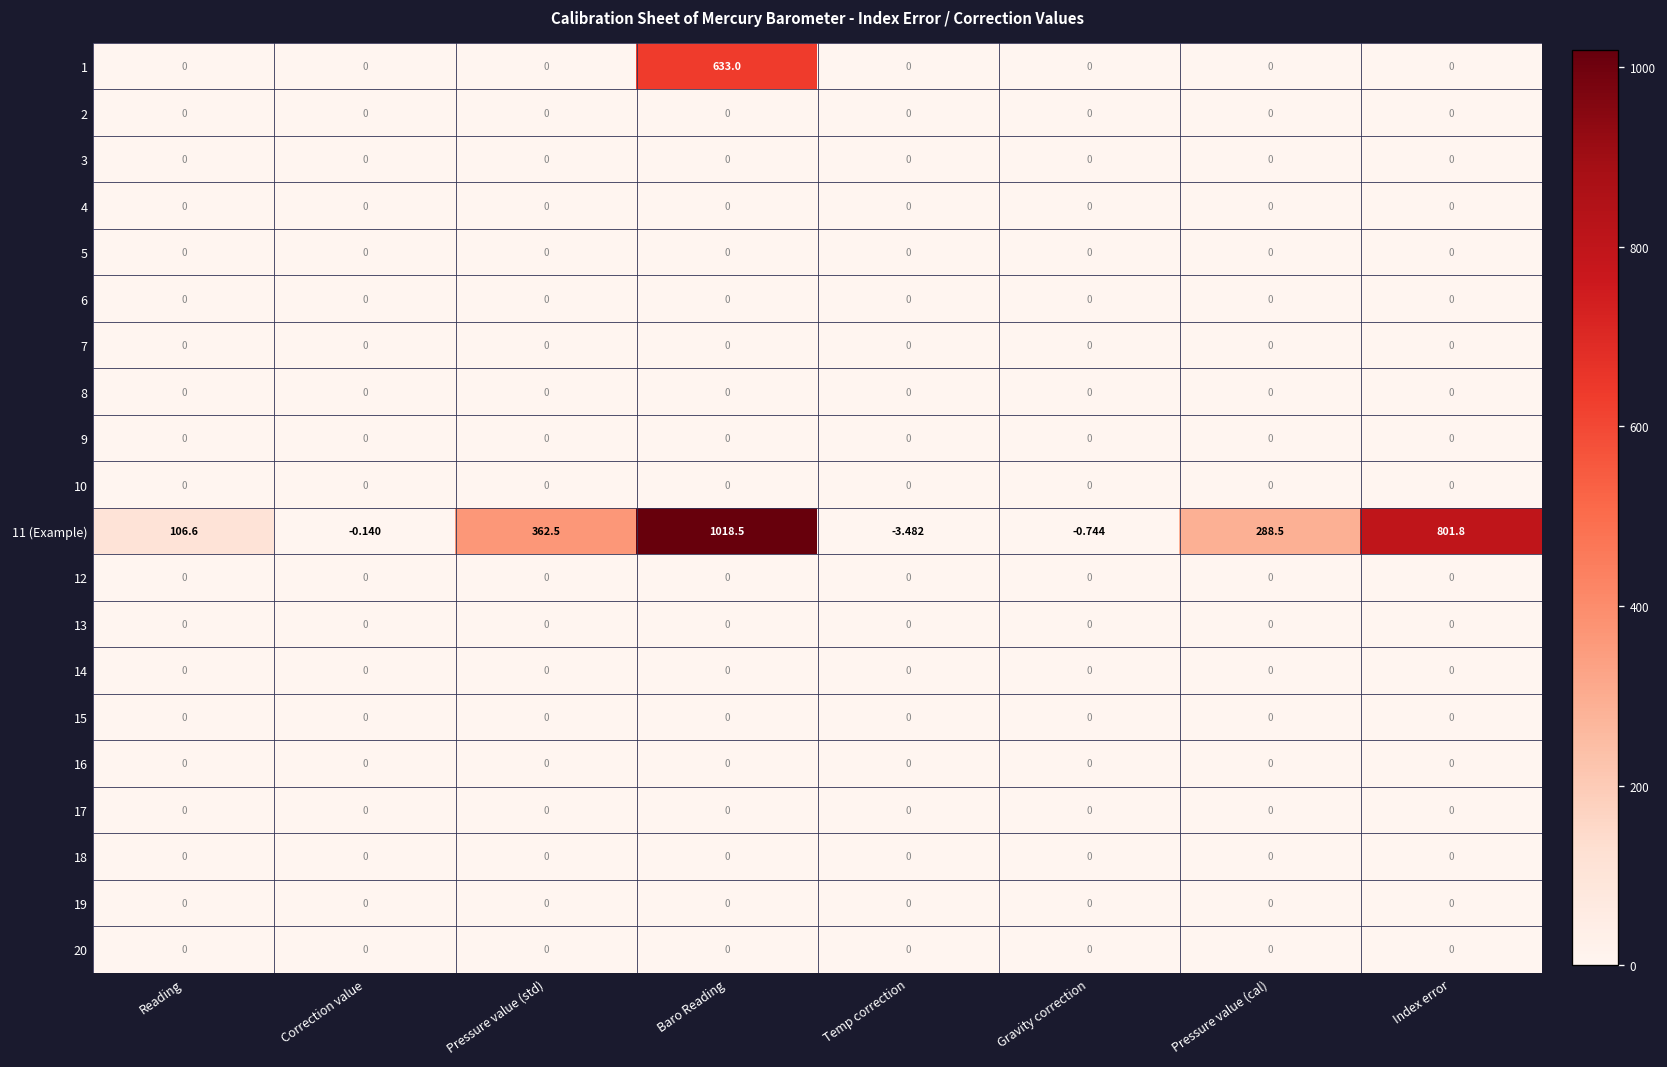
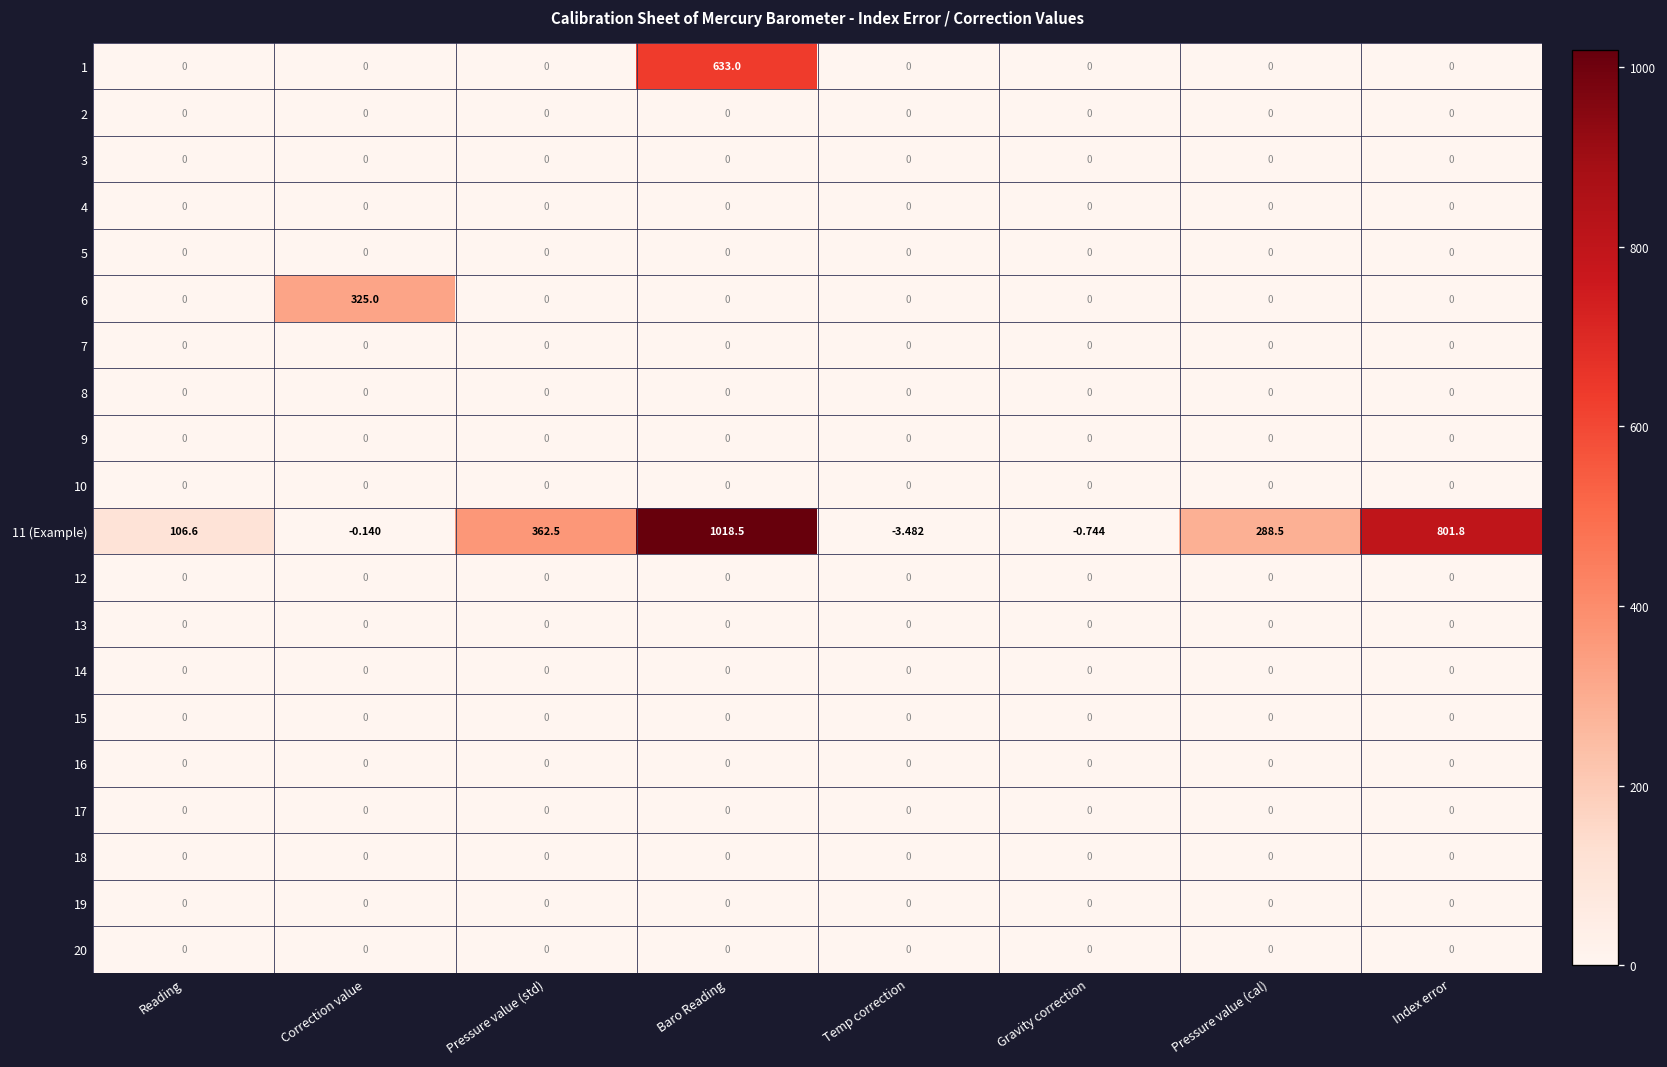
  {
    "1": {
      "Reading": 0,
      "Correction value": 0,
      "Pressure value (std)": 0,
      "Baro Reading": 633.0,
      "Temp correction": 0,
      "Gravity correction": 0,
      "Pressure value (cal)": 0,
      "Index error": 0
    },
    "2": {
      "Reading": 0,
      "Correction value": 0,
      "Pressure value (std)": 0,
      "Baro Reading": 0,
      "Temp correction": 0,
      "Gravity correction": 0,
      "Pressure value (cal)": 0,
      "Index error": 0
    },
    "3": {
      "Reading": 0,
      "Correction value": 0,
      "Pressure value (std)": 0,
      "Baro Reading": 0,
      "Temp correction": 0,
      "Gravity correction": 0,
      "Pressure value (cal)": 0,
      "Index error": 0
    },
    "4": {
      "Reading": 0,
      "Correction value": 0,
      "Pressure value (std)": 0,
      "Baro Reading": 0,
      "Temp correction": 0,
      "Gravity correction": 0,
      "Pressure value (cal)": 0,
      "Index error": 0
    },
    "5": {
      "Reading": 0,
      "Correction value": 0,
      "Pressure value (std)": 0,
      "Baro Reading": 0,
      "Temp correction": 0,
      "Gravity correction": 0,
      "Pressure value (cal)": 0,
      "Index error": 0
    },
    "6": {
      "Reading": 0,
-     "Correction value": 0,
+     "Correction value": 325.0,
      "Pressure value (std)": 0,
      "Baro Reading": 0,
      "Temp correction": 0,
      "Gravity correction": 0,
      "Pressure value (cal)": 0,
      "Index error": 0
    },
    "7": {
      "Reading": 0,
      "Correction value": 0,
      "Pressure value (std)": 0,
      "Baro Reading": 0,
      "Temp correction": 0,
      "Gravity correction": 0,
      "Pressure value (cal)": 0,
      "Index error": 0
    },
    "8": {
      "Reading": 0,
      "Correction value": 0,
      "Pressure value (std)": 0,
      "Baro Reading": 0,
      "Temp correction": 0,
      "Gravity correction": 0,
      "Pressure value (cal)": 0,
      "Index error": 0
    },
    "9": {
      "Reading": 0,
      "Correction value": 0,
      "Pressure value (std)": 0,
      "Baro Reading": 0,
      "Temp correction": 0,
      "Gravity correction": 0,
      "Pressure value (cal)": 0,
      "Index error": 0
    },
    "10": {
      "Reading": 0,
      "Correction value": 0,
      "Pressure value (std)": 0,
      "Baro Reading": 0,
      "Temp correction": 0,
      "Gravity correction": 0,
      "Pressure value (cal)": 0,
      "Index error": 0
    },
    "11 (Example)": {
      "Reading": 106.6,
      "Correction value": -0.140,
      "Pressure value (std)": 362.5,
      "Baro Reading": 1018.5,
      "Temp correction": -3.482,
      "Gravity correction": -0.744,
      "Pressure value (cal)": 288.5,
      "Index error": 801.8
    },
    "12": {
      "Reading": 0,
      "Correction value": 0,
      "Pressure value (std)": 0,
      "Baro Reading": 0,
      "Temp correction": 0,
      "Gravity correction": 0,
      "Pressure value (cal)": 0,
      "Index error": 0
    },
    "13": {
      "Reading": 0,
      "Correction value": 0,
      "Pressure value (std)": 0,
      "Baro Reading": 0,
      "Temp correction": 0,
      "Gravity correction": 0,
      "Pressure value (cal)": 0,
      "Index error": 0
    },
    "14": {
      "Reading": 0,
      "Correction value": 0,
      "Pressure value (std)": 0,
      "Baro Reading": 0,
      "Temp correction": 0,
      "Gravity correction": 0,
      "Pressure value (cal)": 0,
      "Index error": 0
    },
    "15": {
      "Reading": 0,
      "Correction value": 0,
      "Pressure value (std)": 0,
      "Baro Reading": 0,
      "Temp correction": 0,
      "Gravity correction": 0,
      "Pressure value (cal)": 0,
      "Index error": 0
    },
    "16": {
      "Reading": 0,
      "Correction value": 0,
      "Pressure value (std)": 0,
      "Baro Reading": 0,
      "Temp correction": 0,
      "Gravity correction": 0,
      "Pressure value (cal)": 0,
      "Index error": 0
    },
    "17": {
      "Reading": 0,
      "Correction value": 0,
      "Pressure value (std)": 0,
      "Baro Reading": 0,
      "Temp correction": 0,
      "Gravity correction": 0,
      "Pressure value (cal)": 0,
      "Index error": 0
    },
    "18": {
      "Reading": 0,
      "Correction value": 0,
      "Pressure value (std)": 0,
      "Baro Reading": 0,
      "Temp correction": 0,
      "Gravity correction": 0,
      "Pressure value (cal)": 0,
      "Index error": 0
    },
    "19": {
      "Reading": 0,
      "Correction value": 0,
      "Pressure value (std)": 0,
      "Baro Reading": 0,
      "Temp correction": 0,
      "Gravity correction": 0,
      "Pressure value (cal)": 0,
      "Index error": 0
    },
    "20": {
      "Reading": 0,
      "Correction value": 0,
      "Pressure value (std)": 0,
      "Baro Reading": 0,
      "Temp correction": 0,
      "Gravity correction": 0,
      "Pressure value (cal)": 0,
      "Index error": 0
    }
  }
